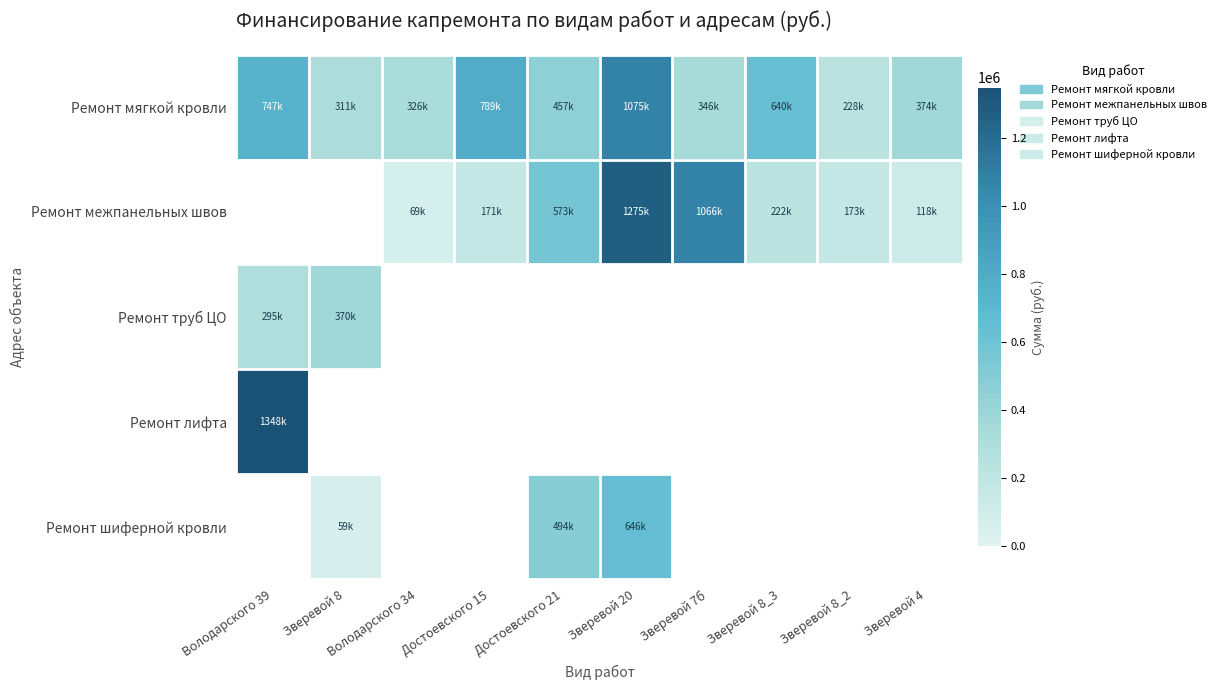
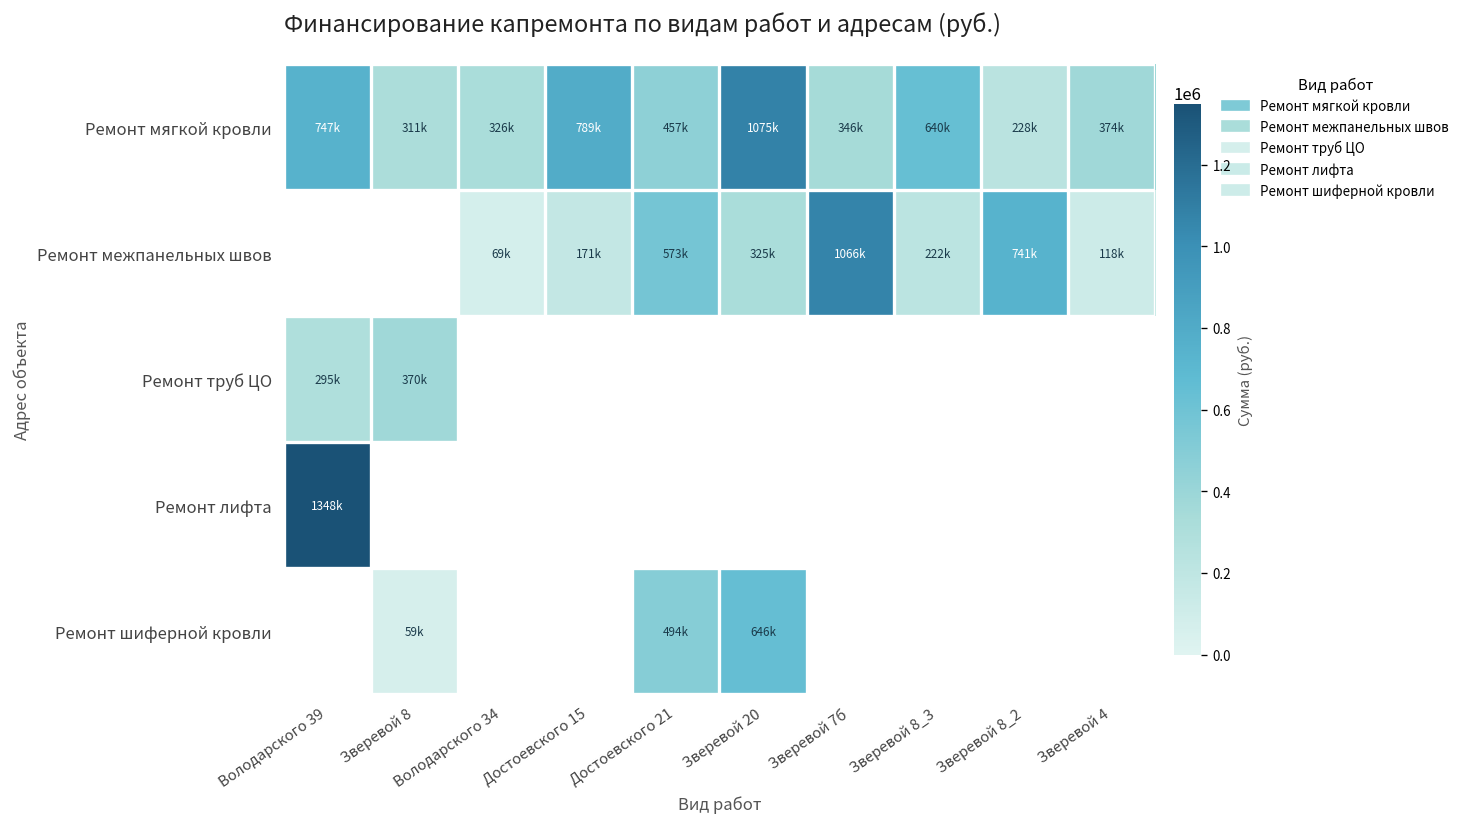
  {
    "Ремонт мягкой кровли": {
      "Володарского 39": "747k",
      "Зверевой 8": "311k",
      "Володарского 34": "326k",
      "Достоевского 15": "789k",
      "Достоевского 21": "457k",
      "Зверевой 20": "1075k",
      "Зверевой 7б": "346k",
      "Зверевой 8_3": "640k",
      "Зверевой 8_2": "228k",
      "Зверевой 4": "374k"
    },
    "Ремонт межпанельных швов": {
      "Володарского 34": "69k",
      "Достоевского 15": "171k",
      "Достоевского 21": "573k",
-     "Зверевой 20": "1275k",
+     "Зверевой 20": "325k",
      "Зверевой 7б": "1066k",
      "Зверевой 8_3": "222k",
-     "Зверевой 8_2": "173k",
+     "Зверевой 8_2": "741k",
      "Зверевой 4": "118k"
    },
    "Ремонт труб ЦО": {
      "Володарского 39": "295k",
      "Зверевой 8": "370k"
    },
    "Ремонт лифта": {
      "Володарского 39": "1348k"
    },
    "Ремонт шиферной кровли": {
      "Зверевой 8": "59k",
      "Достоевского 21": "494k",
      "Зверевой 20": "646k"
    }
  }
